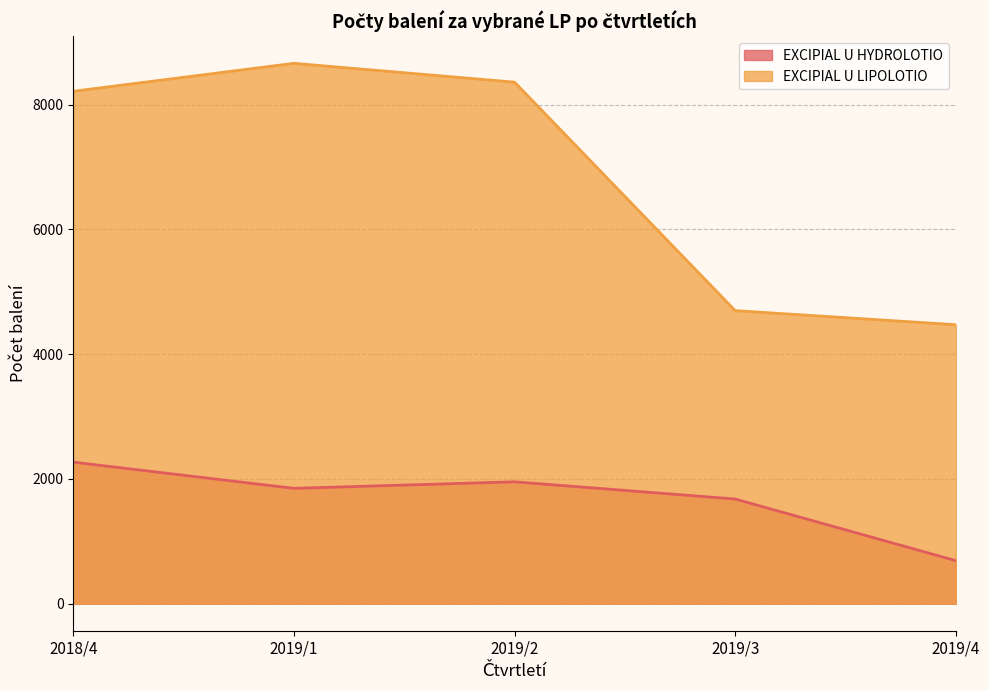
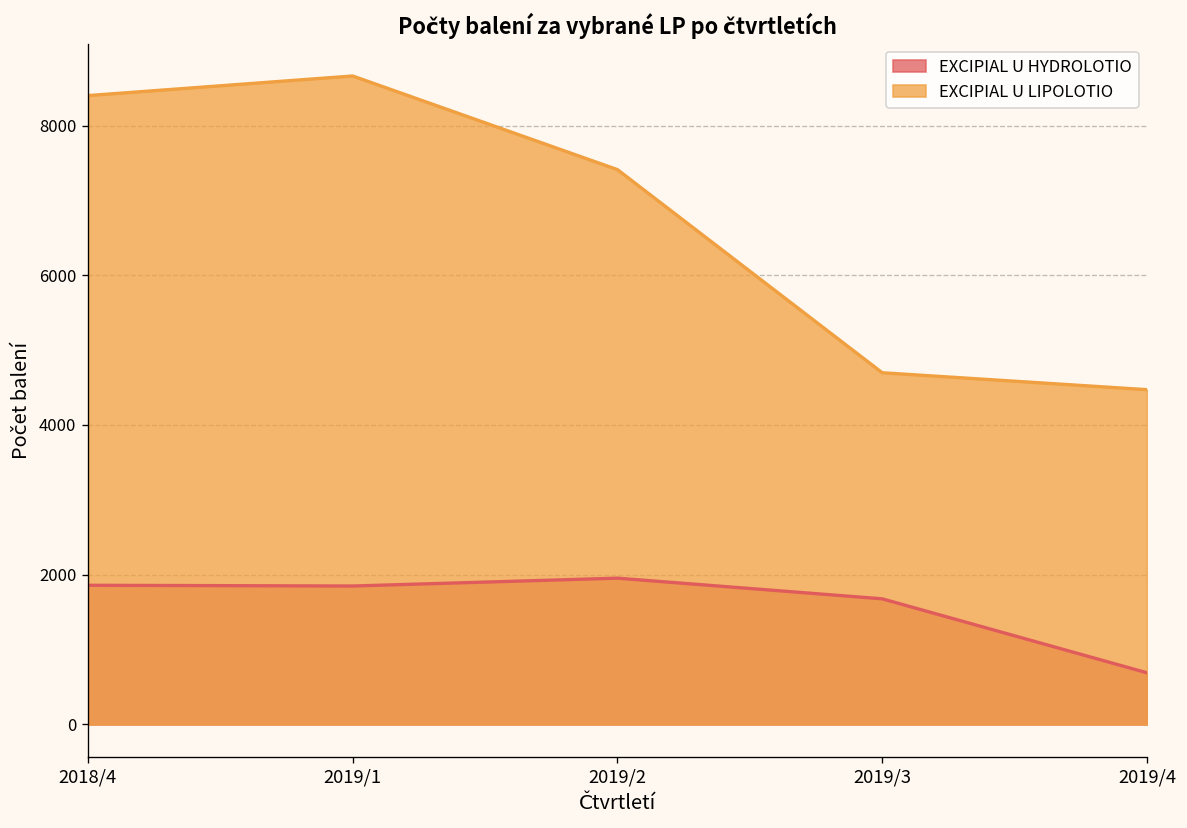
  {
    "EXCIPIAL U HYDROLOTIO": {
-     "2018/4": 2300,
+     "2018/4": 1900,
      "2019/1": 1800,
      "2019/2": 2000,
      "2019/3": 1700,
      "2019/4": 700
    },
    "EXCIPIAL U LIPOLOTIO": {
-     "2018/4": 8200,
+     "2018/4": 8400,
      "2019/1": 8700,
-     "2019/2": 8400,
+     "2019/2": 7400,
      "2019/3": 4700,
      "2019/4": 4500
    }
  }
